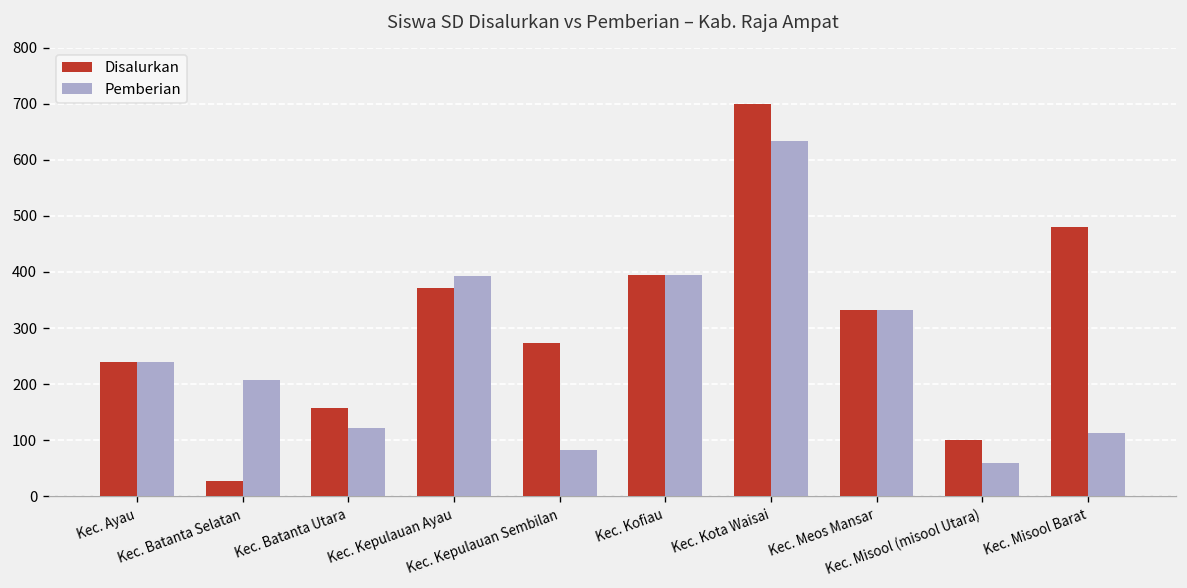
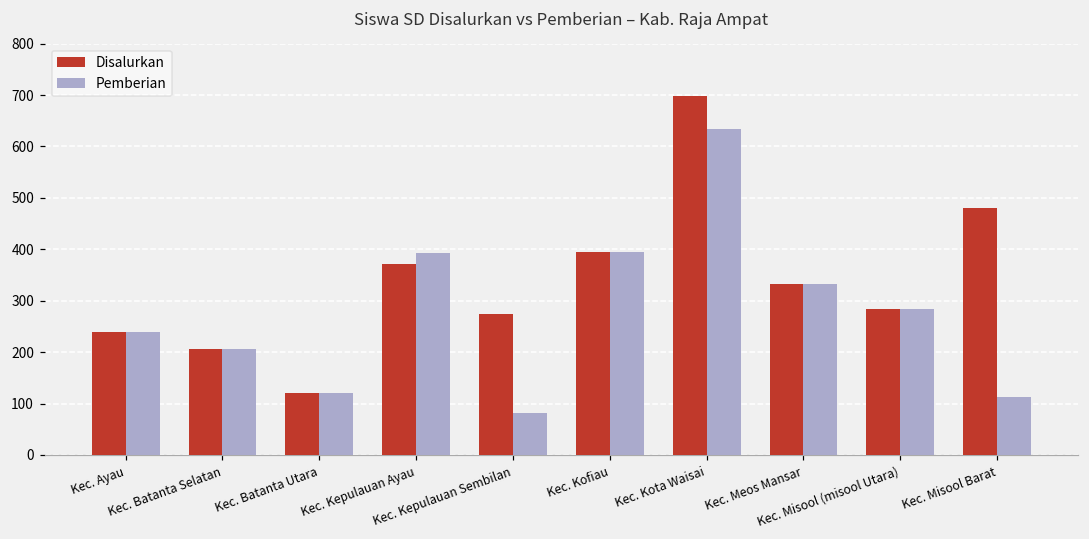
  {
    "Disalurkan": {
      "Kec. Ayau": 240,
-     "Kec. Batanta Selatan": 30,
-     "Kec. Batanta Utara": 160,
+     "Kec. Batanta Selatan": 210,
+     "Kec. Batanta Utara": 120,
      "Kec. Kepulauan Ayau": 370,
      "Kec. Kepulauan Sembilan": 270,
      "Kec. Kofiau": 400,
      "Kec. Kota Waisai": 700,
      "Kec. Meos Mansar": 330,
-     "Kec. Misool (misool Utara)": 100,
+     "Kec. Misool (misool Utara)": 280,
      "Kec. Misool Barat": 480
    },
    "Pemberian": {
      "Kec. Ayau": 240,
      "Kec. Batanta Selatan": 210,
      "Kec. Batanta Utara": 120,
      "Kec. Kepulauan Ayau": 390,
      "Kec. Kepulauan Sembilan": 80,
      "Kec. Kofiau": 400,
      "Kec. Kota Waisai": 630,
      "Kec. Meos Mansar": 330,
-     "Kec. Misool (misool Utara)": 60,
+     "Kec. Misool (misool Utara)": 280,
      "Kec. Misool Barat": 110
    }
  }
